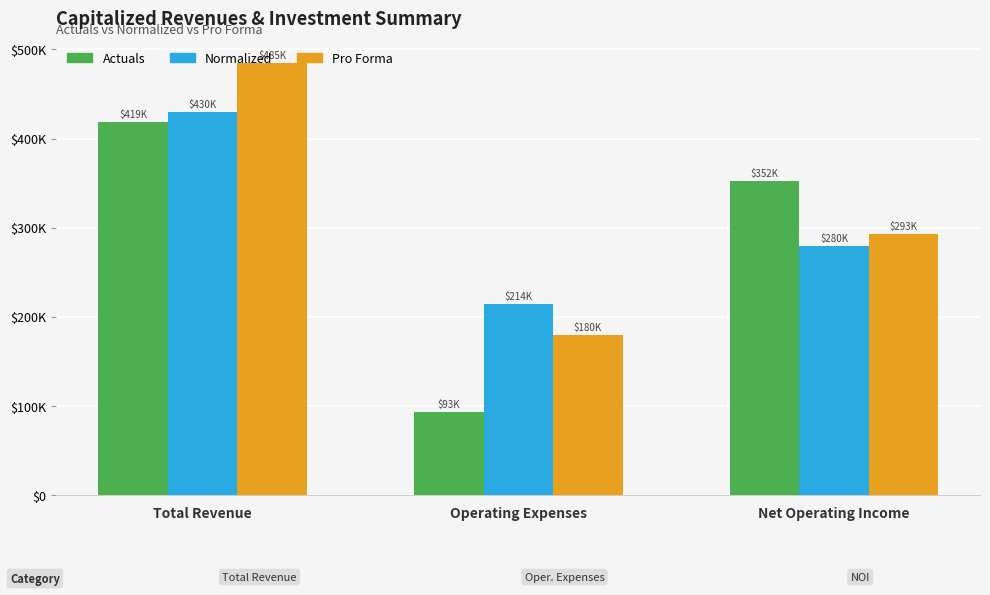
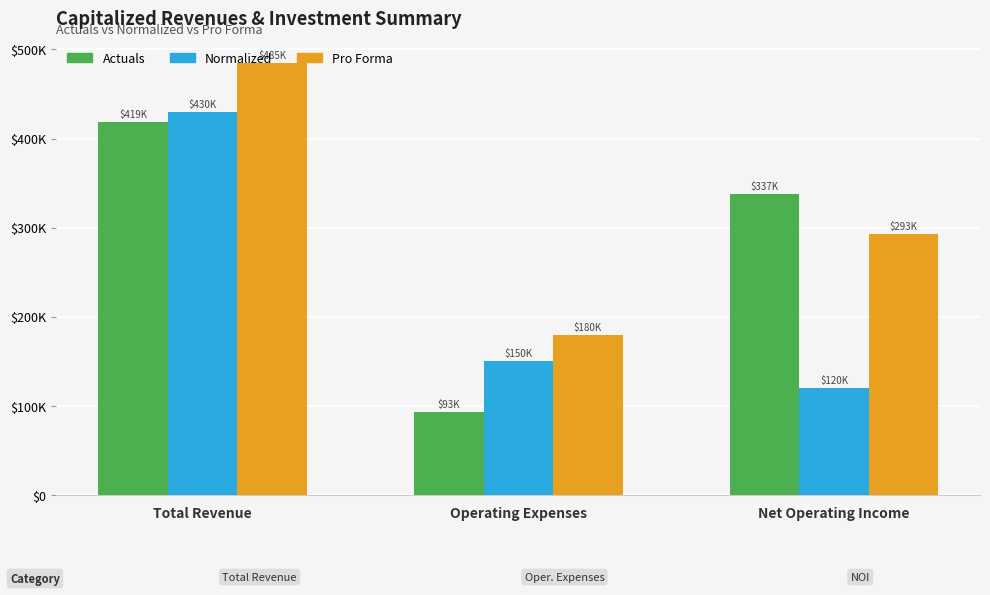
  {
    "Actuals": {
      "Total Revenue": "$419K",
      "Operating Expenses": "$93K",
-     "Net Operating Income": "$352K"
+     "Net Operating Income": "$337K"
    },
    "Normalized": {
      "Total Revenue": "$430K",
-     "Operating Expenses": "$214K",
-     "Net Operating Income": "$280K"
+     "Operating Expenses": "$150K",
+     "Net Operating Income": "$120K"
    },
    "Pro Forma": {
      "Total Revenue": "$485K",
      "Operating Expenses": "$180K",
      "Net Operating Income": "$293K"
    }
  }
